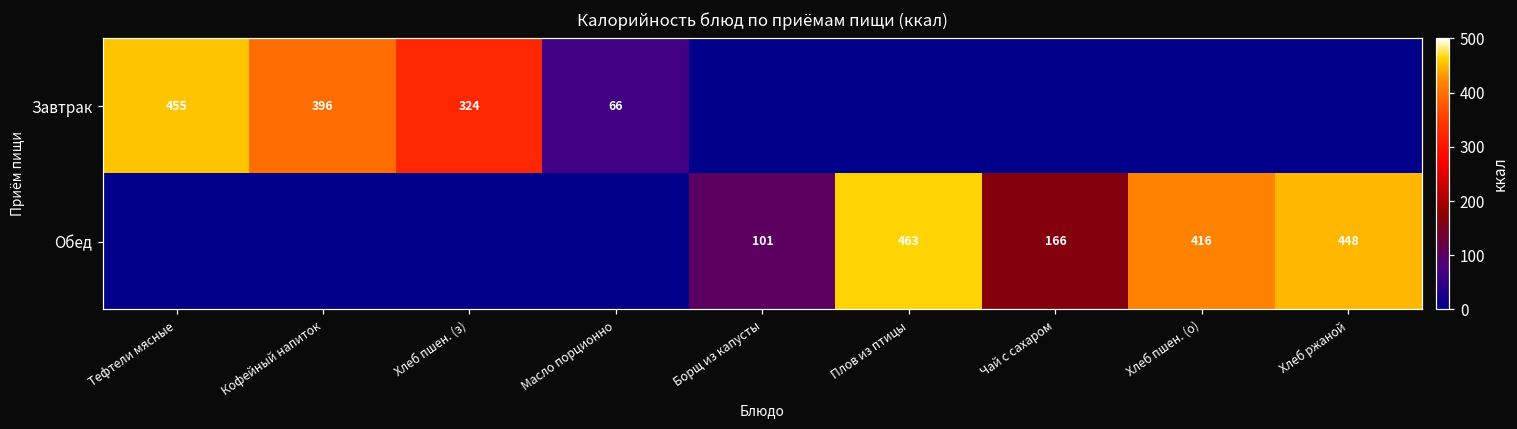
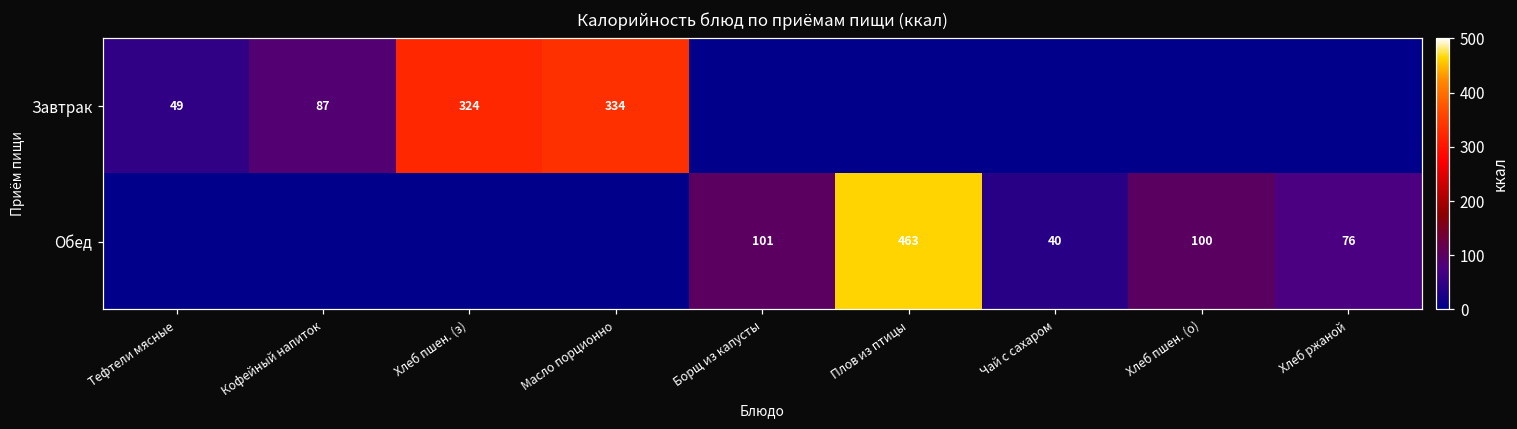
  {
    "Завтрак": {
-     "Тефтели мясные": 455,
-     "Кофейный напиток": 396,
+     "Тефтели мясные": 49,
+     "Кофейный напиток": 87,
      "Хлеб пшен. (з)": 324,
-     "Масло порционно": 66
+     "Масло порционно": 334
    },
    "Обед": {
      "Борщ из капусты": 101,
      "Плов из птицы": 463,
-     "Чай с сахаром": 166,
-     "Хлеб пшен. (о)": 416,
-     "Хлеб ржаной": 448
+     "Чай с сахаром": 40,
+     "Хлеб пшен. (о)": 100,
+     "Хлеб ржаной": 76
    }
  }
